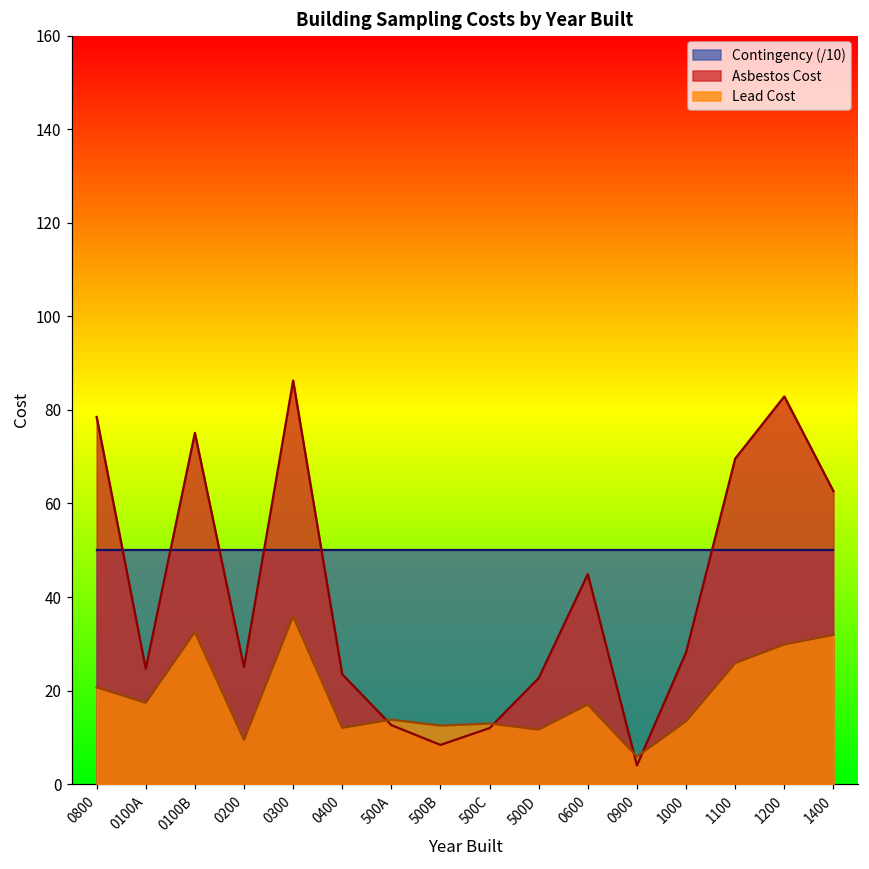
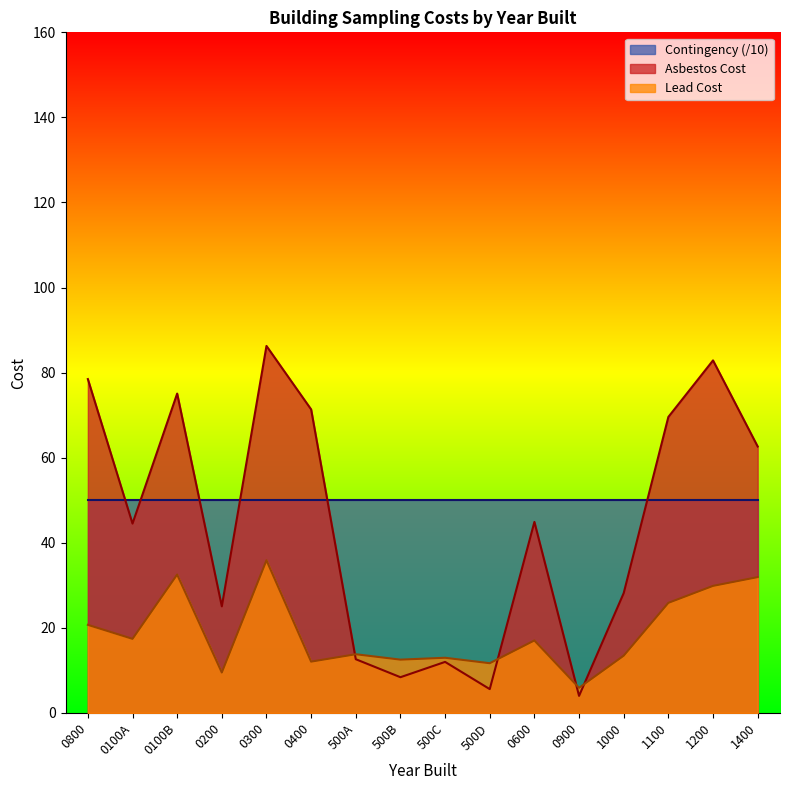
  {
    "Contingency (/10)": {
      "0800": 50,
      "0100A": 50,
      "0100B": 50,
      "0200": 50,
      "0300": 50,
      "0400": 50,
      "500A": 50,
      "500B": 50,
      "500C": 50,
      "500D": 50,
      "0600": 50,
      "0900": 50,
      "1000": 50,
      "1100": 50,
      "1200": 50,
      "1400": 50
    },
    "Asbestos Cost": {
      "0800": 78,
-     "0100A": 25,
+     "0100A": 45,
      "0100B": 75,
      "0200": 25,
      "0300": 86,
-     "0400": 23,
+     "0400": 71,
      "500A": 13,
      "500B": 8,
      "500C": 12,
-     "500D": 23,
+     "500D": 6,
      "0600": 45,
      "0900": 4,
      "1000": 28,
      "1100": 70,
      "1200": 83,
      "1400": 63
    },
    "Lead Cost": {
      "0800": 21,
      "0100A": 17,
      "0100B": 33,
      "0200": 9,
      "0300": 36,
      "0400": 12,
      "500A": 14,
      "500B": 13,
      "500C": 13,
      "500D": 12,
      "0600": 17,
      "0900": 6,
      "1000": 13,
      "1100": 26,
      "1200": 30,
      "1400": 32
    }
  }
